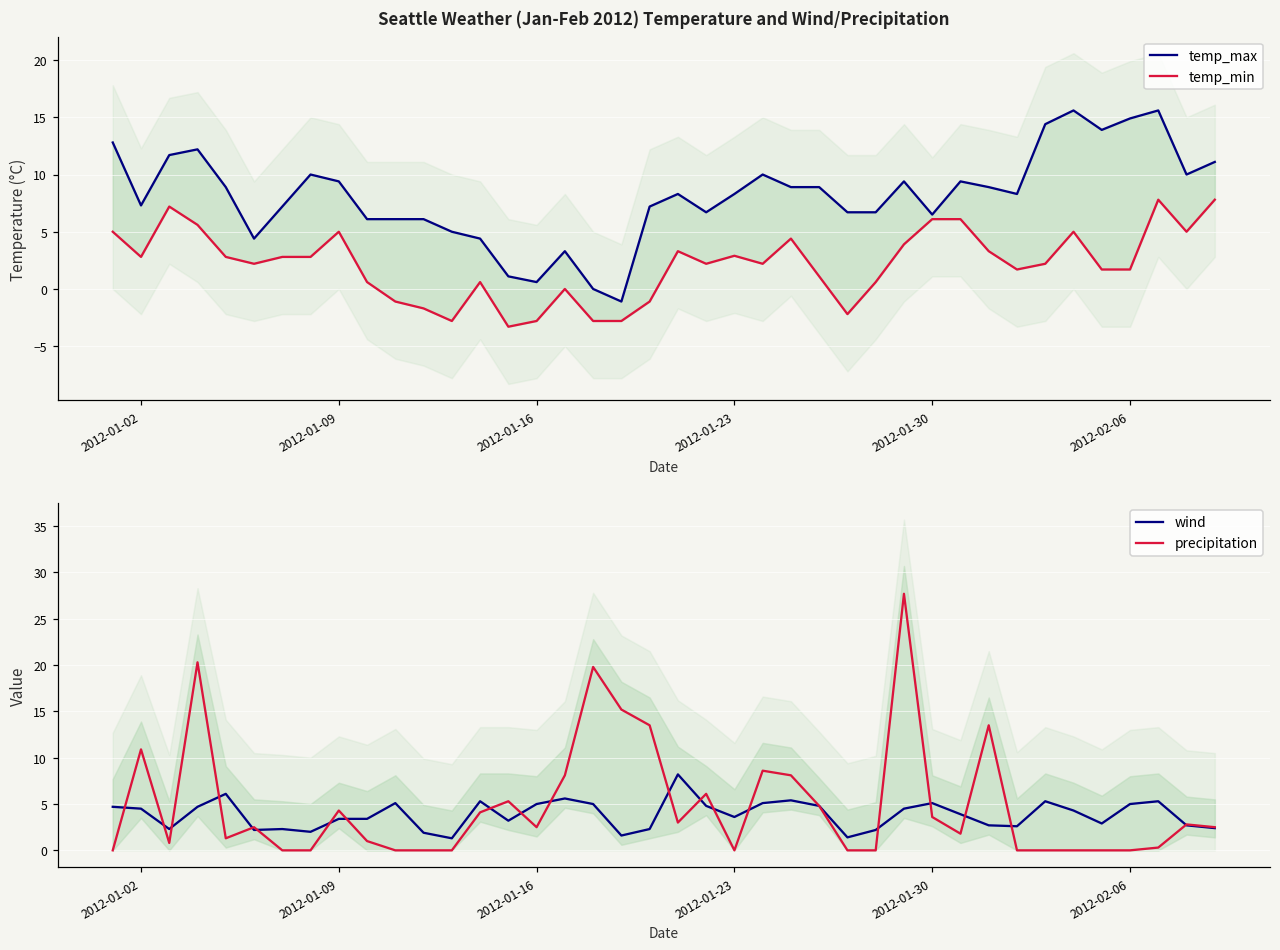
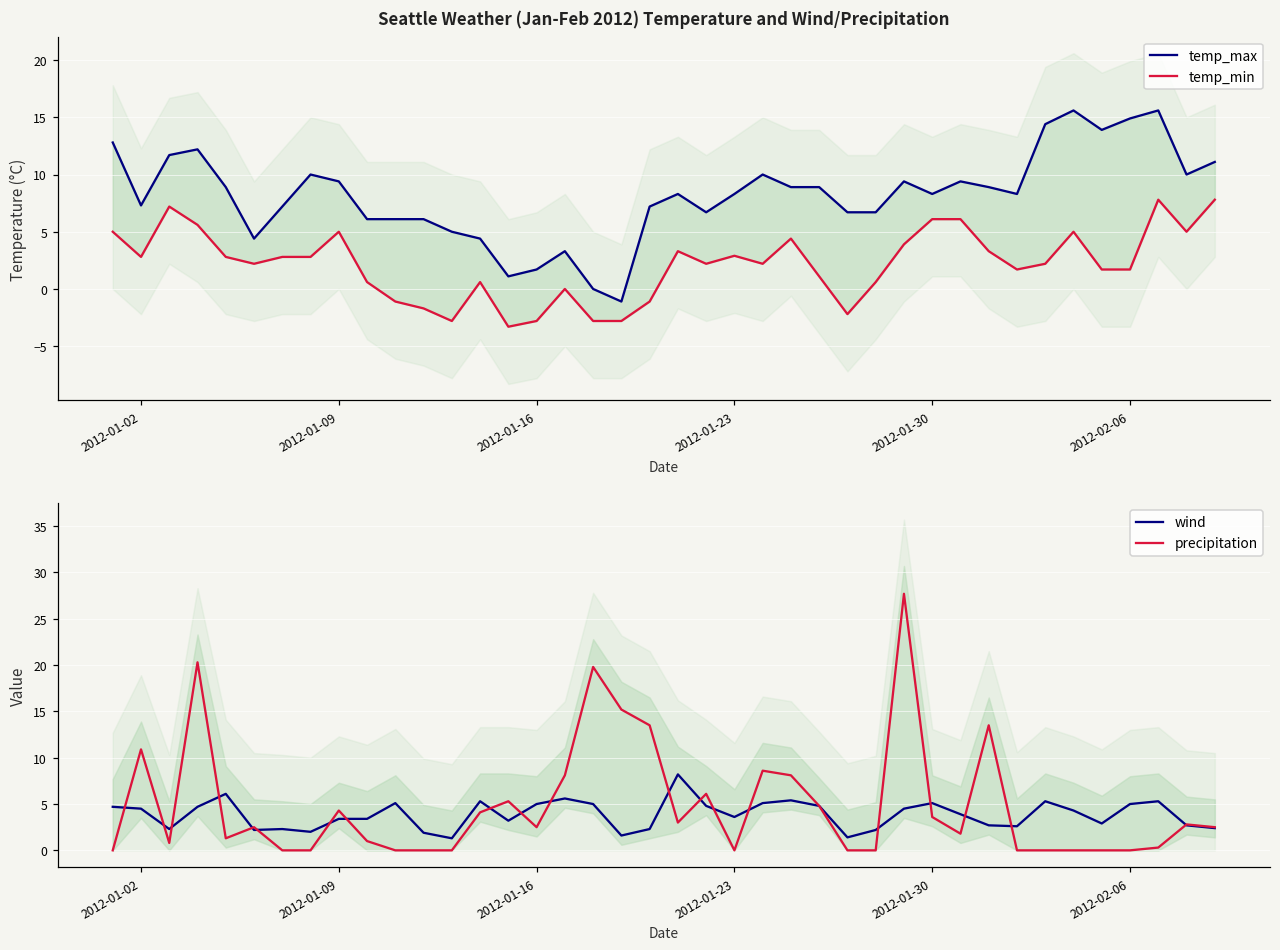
  {
    "Seattle Weather (Jan-Feb 2012) Temperature and Wind/Precipitation": {
      "temp_max": {
        "2012-01-02": 7.3,
        "2012-01-09": 9.4,
-       "2012-01-16": 0.6,
+       "2012-01-16": 1.7,
        "2012-01-23": 8.3,
-       "2012-01-30": 6.5,
+       "2012-01-30": 8.3,
        "2012-02-06": 14.9
      },
      "temp_min": {
        "2012-01-02": 2.8,
        "2012-01-09": 5.0,
        "2012-01-16": -2.8,
        "2012-01-23": 2.9,
        "2012-01-30": 6.1,
        "2012-02-06": 1.7
      }
    }
  }
